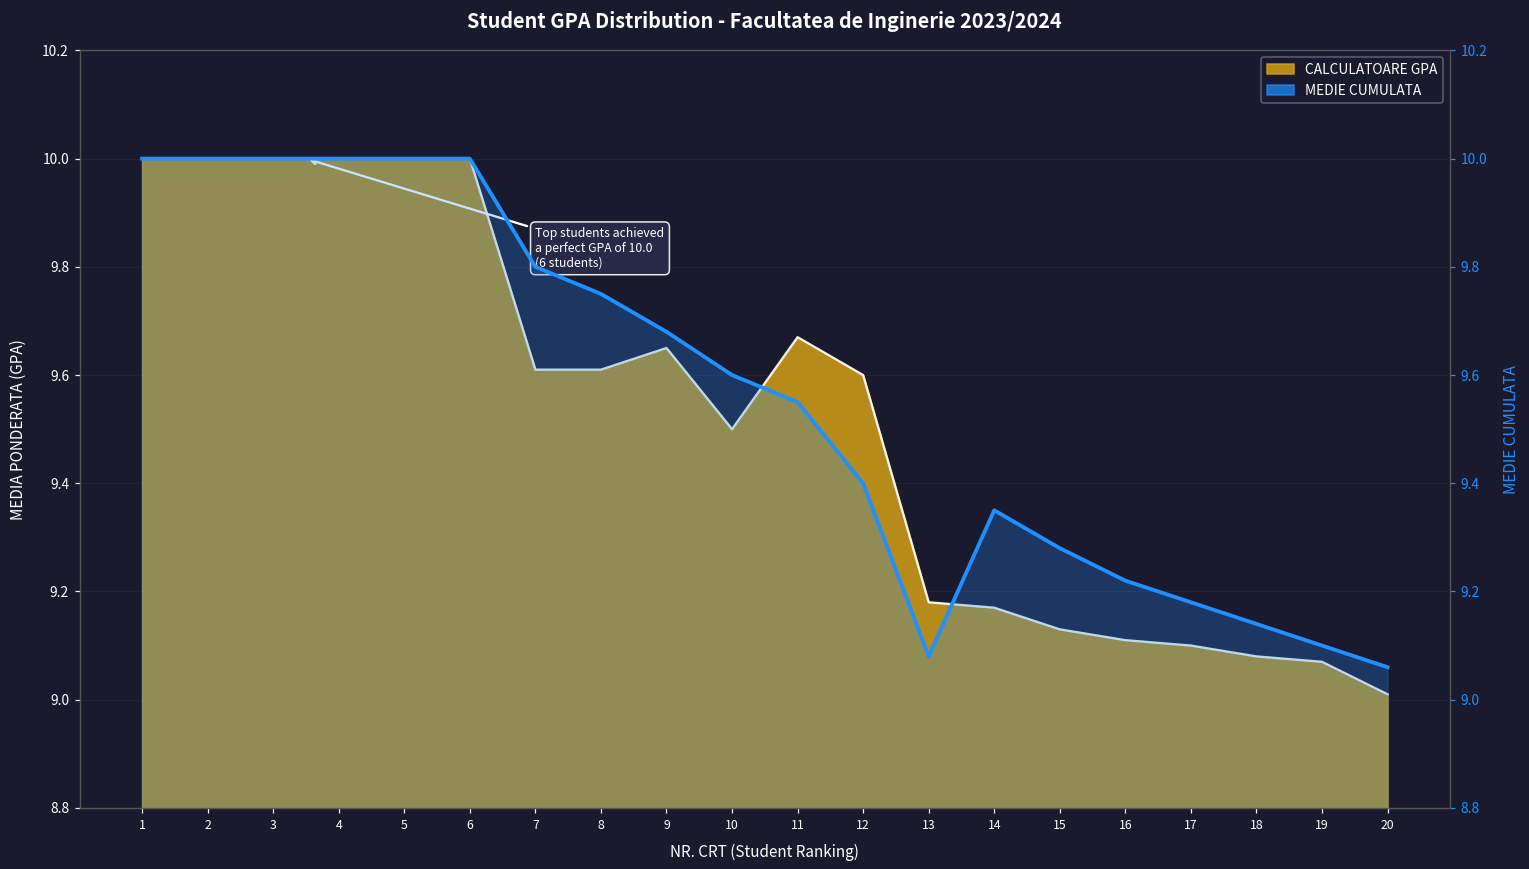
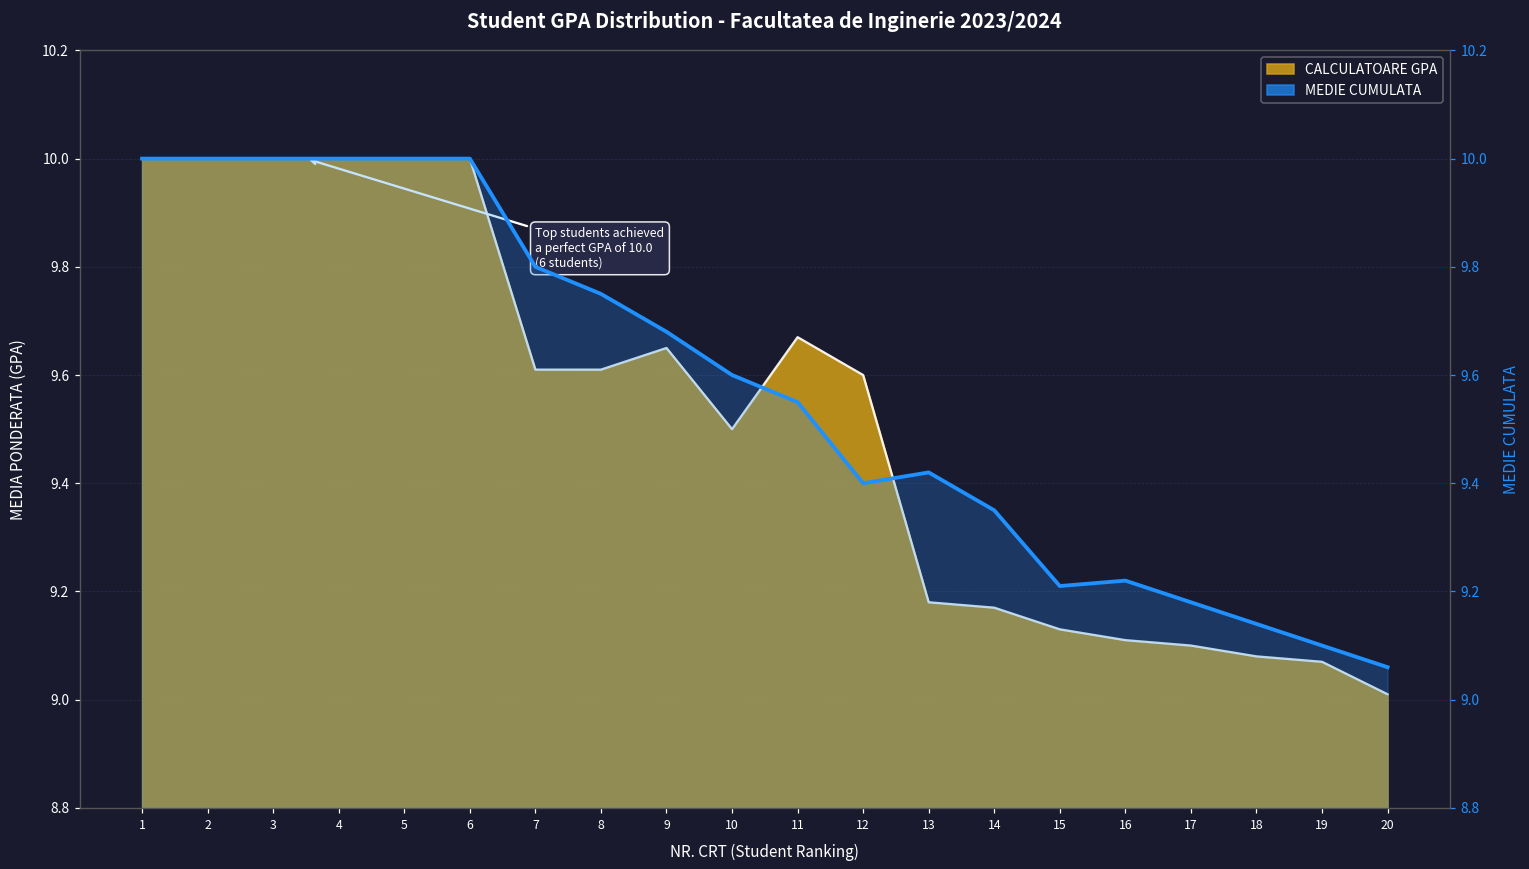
  {
    "CALCULATOARE GPA": {
      "1": 10.00,
      "2": 10.00,
      "3": 10.00,
      "4": 10.00,
      "5": 10.00,
      "6": 10.00,
      "7": 9.61,
      "8": 9.61,
      "9": 9.65,
      "10": 9.50,
      "11": 9.67,
      "12": 9.60,
      "13": 9.18,
      "14": 9.17,
      "15": 9.13,
      "16": 9.11,
      "17": 9.10,
      "18": 9.08,
      "19": 9.07,
      "20": 9.01
    },
    "MEDIE CUMULATA": {
      "1": 10.00,
      "2": 10.00,
      "3": 10.00,
      "4": 10.00,
      "5": 10.00,
      "6": 10.00,
      "8": 9.75,
      "9": 9.68,
      "10": 9.60,
      "11": 9.55,
      "12": 9.40,
-     "13": 9.08,
+     "13": 9.42,
      "14": 9.35,
-     "15": 9.28,
+     "15": 9.21,
      "16": 9.22,
      "17": 9.18,
      "18": 9.14,
      "19": 9.10,
      "20": 9.06
    }
  }
